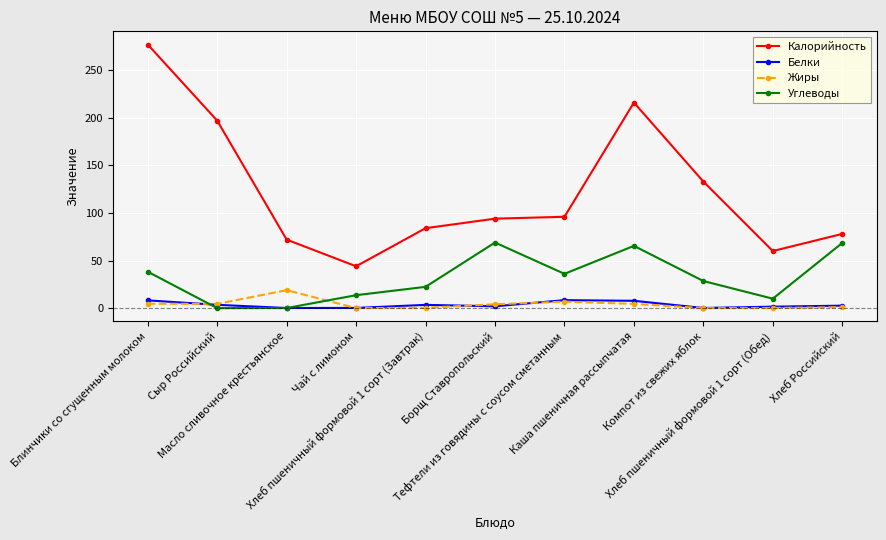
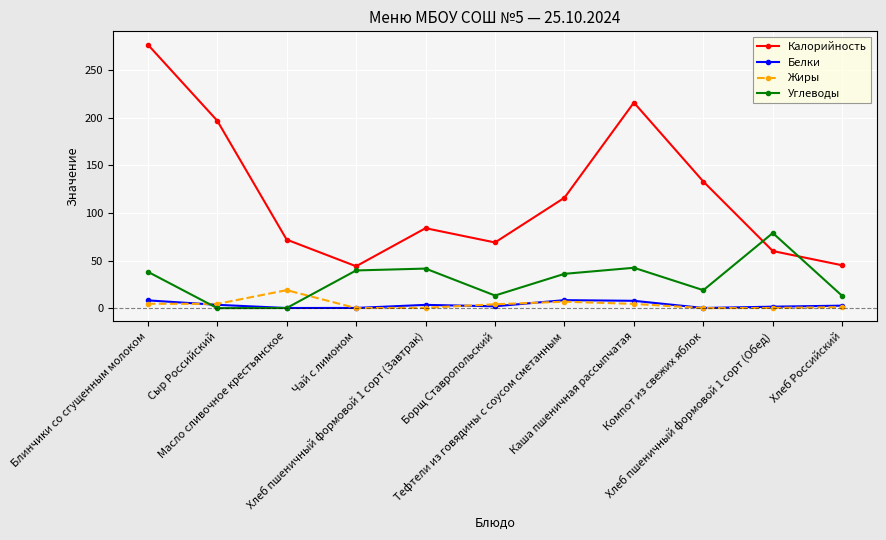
  {
    "Калорийность": {
      "Блинчики со сгущенным молоком": 280,
      "Сыр Российский": 200,
      "Масло сливочное крестьянское": 70,
      "Чай с лимоном": 40,
      "Хлеб пшеничный формовой 1 сорт (Завтрак)": 80,
-     "Борщ Ставропольский": 90,
-     "Тефтели из говядины с соусом сметанным": 100,
+     "Борщ Ставропольский": 70,
+     "Тефтели из говядины с соусом сметанным": 120,
      "Каша пшеничная рассыпчатая": 220,
      "Компот из свежих яблок": 130,
      "Хлеб пшеничный формовой 1 сорт (Обед)": 60,
-     "Хлеб Российский": 80
+     "Хлеб Российский": 50
    },
    "Белки": {
      "Блинчики со сгущенным молоком": 10,
      "Хлеб пшеничный формовой 1 сорт (Завтрак)": 0,
      "Каша пшеничная рассыпчатая": 10
    },
    "Жиры": {
      "Блинчики со сгущенным молоком": 0,
      "Масло сливочное крестьянское": 20,
      "Хлеб пшеничный формовой 1 сорт (Завтрак)": 0,
      "Каша пшеничная рассыпчатая": 0
    },
    "Углеводы": {
      "Блинчики со сгущенным молоком": 40,
      "Сыр Российский": 0,
-     "Чай с лимоном": 10,
-     "Хлеб пшеничный формовой 1 сорт (Завтрак)": 20,
-     "Борщ Ставропольский": 70,
+     "Чай с лимоном": 40,
+     "Хлеб пшеничный формовой 1 сорт (Завтрак)": 40,
+     "Борщ Ставропольский": 10,
      "Тефтели из говядины с соусом сметанным": 40,
-     "Каша пшеничная рассыпчатая": 70,
-     "Компот из свежих яблок": 30,
-     "Хлеб пшеничный формовой 1 сорт (Обед)": 10,
-     "Хлеб Российский": 70
+     "Каша пшеничная рассыпчатая": 40,
+     "Компот из свежих яблок": 20,
+     "Хлеб пшеничный формовой 1 сорт (Обед)": 80,
+     "Хлеб Российский": 10
    }
  }
